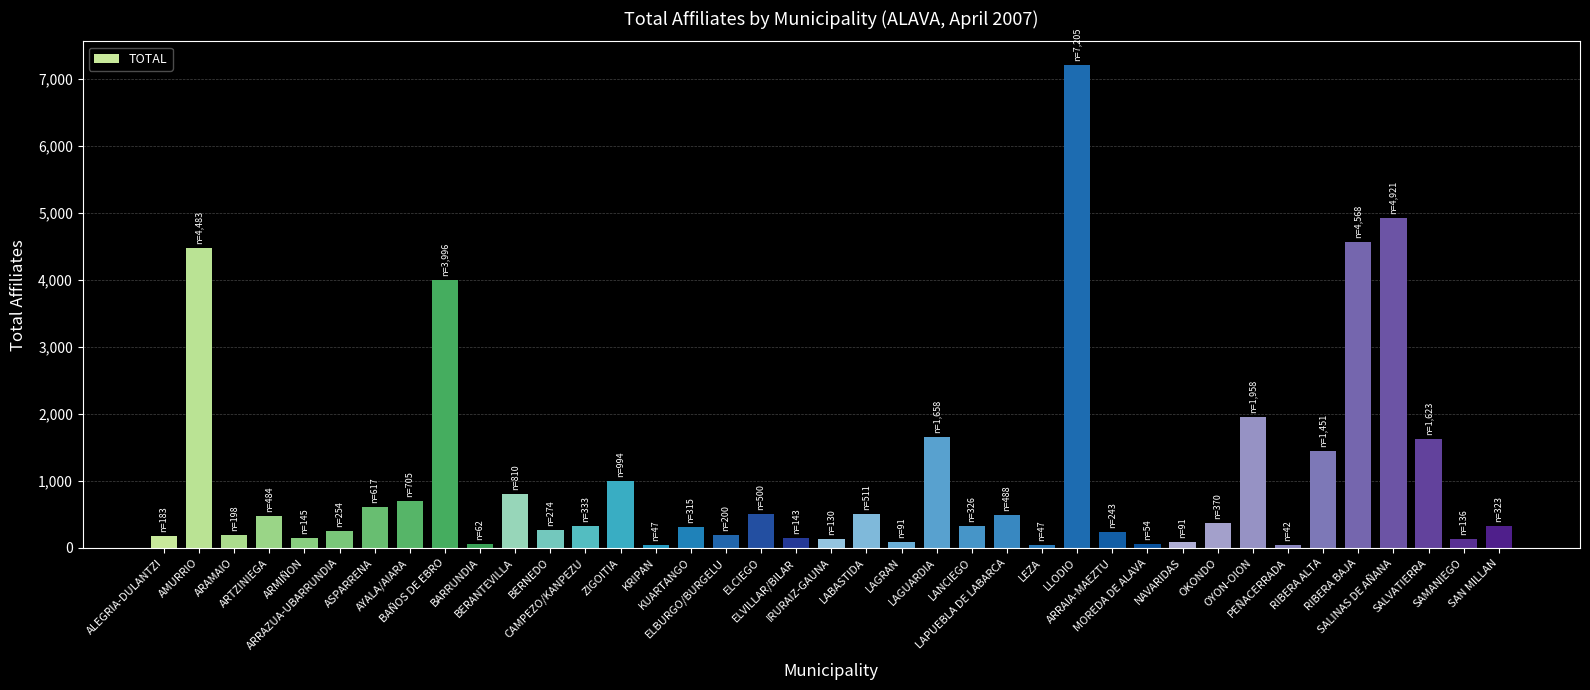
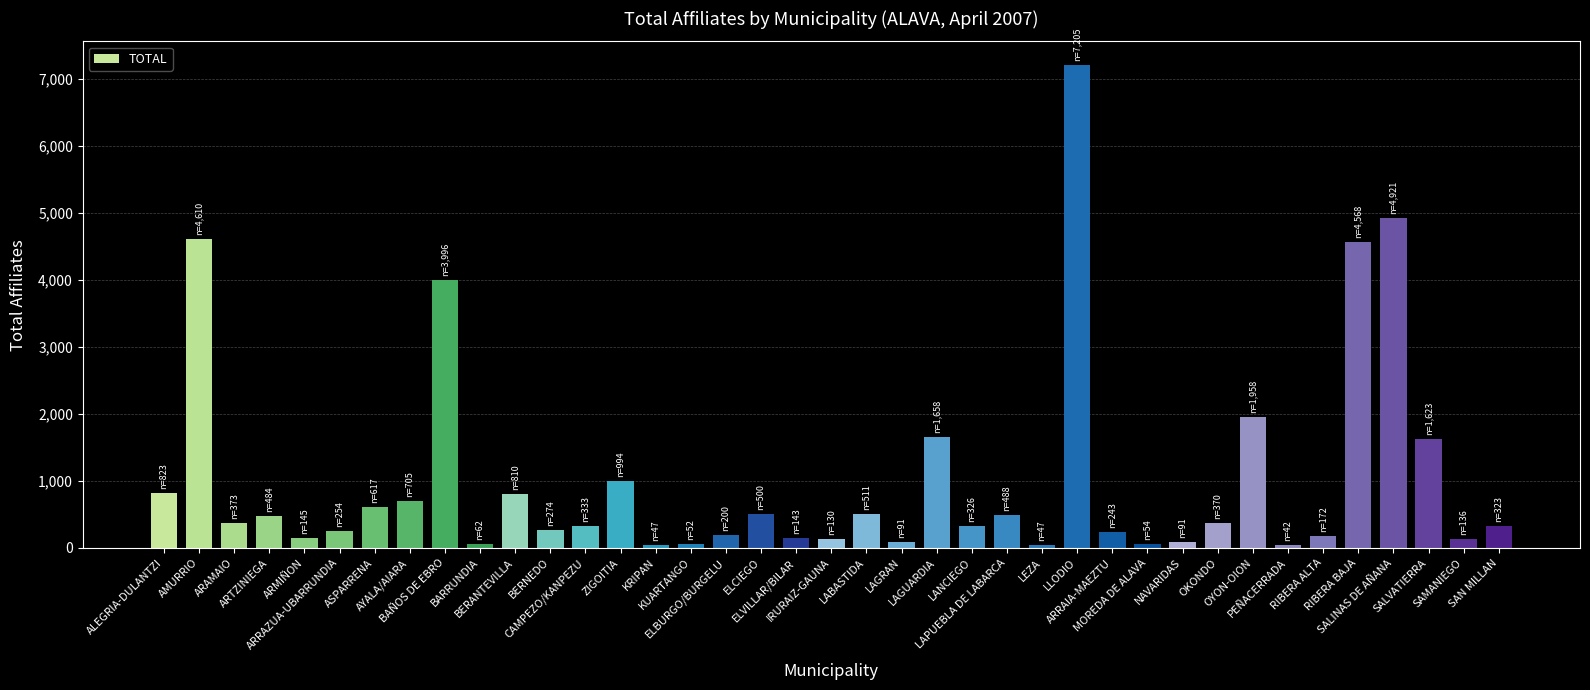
  {
-   "ALEGRIA-DULANTZI": "183",
-   "AMURRIO": "4,483",
-   "ARAMAIO": "198",
+   "ALEGRIA-DULANTZI": "823",
+   "AMURRIO": "4,610",
+   "ARAMAIO": "373",
    "ARTZINIEGA": "484",
    "ARMIÑON": "145",
    "ARRAZUA-UBARRUNDIA": "254",
    "ASPARRENA": "617",
    "AYALA/AIARA": "705",
    "BAÑOS DE EBRO": "3,996",
    "BARRUNDIA": "62",
    "BERANTEVILLA": "810",
    "BERNEDO": "274",
    "CAMPEZO/KANPEZU": "333",
    "ZIGOITIA": "994",
    "KRIPAN": "47",
-   "KUARTANGO": "315",
+   "KUARTANGO": "52",
    "ELBURGO/BURGELU": "200",
    "ELCIEGO": "500",
    "ELVILLAR/BILAR": "143",
    "IRURAIZ-GAUNA": "130",
    "LABASTIDA": "511",
    "LAGRAN": "91",
    "LAGUARDIA": "1,658",
    "LANCIEGO": "326",
    "LAPUEBLA DE LABARCA": "488",
    "LEZA": "47",
    "LLODIO": "7,205",
    "ARRAIA-MAEZTU": "243",
    "MOREDA DE ALAVA": "54",
    "NAVARIDAS": "91",
    "OKONDO": "370",
    "OYON-OION": "1,958",
    "PEÑACERRADA": "42",
-   "RIBERA ALTA": "1,451",
+   "RIBERA ALTA": "172",
    "RIBERA BAJA": "4,568",
    "SALINAS DE AÑANA": "4,921",
    "SALVATIERRA": "1,623",
    "SAMANIEGO": "136",
    "SAN MILLAN": "323"
  }
